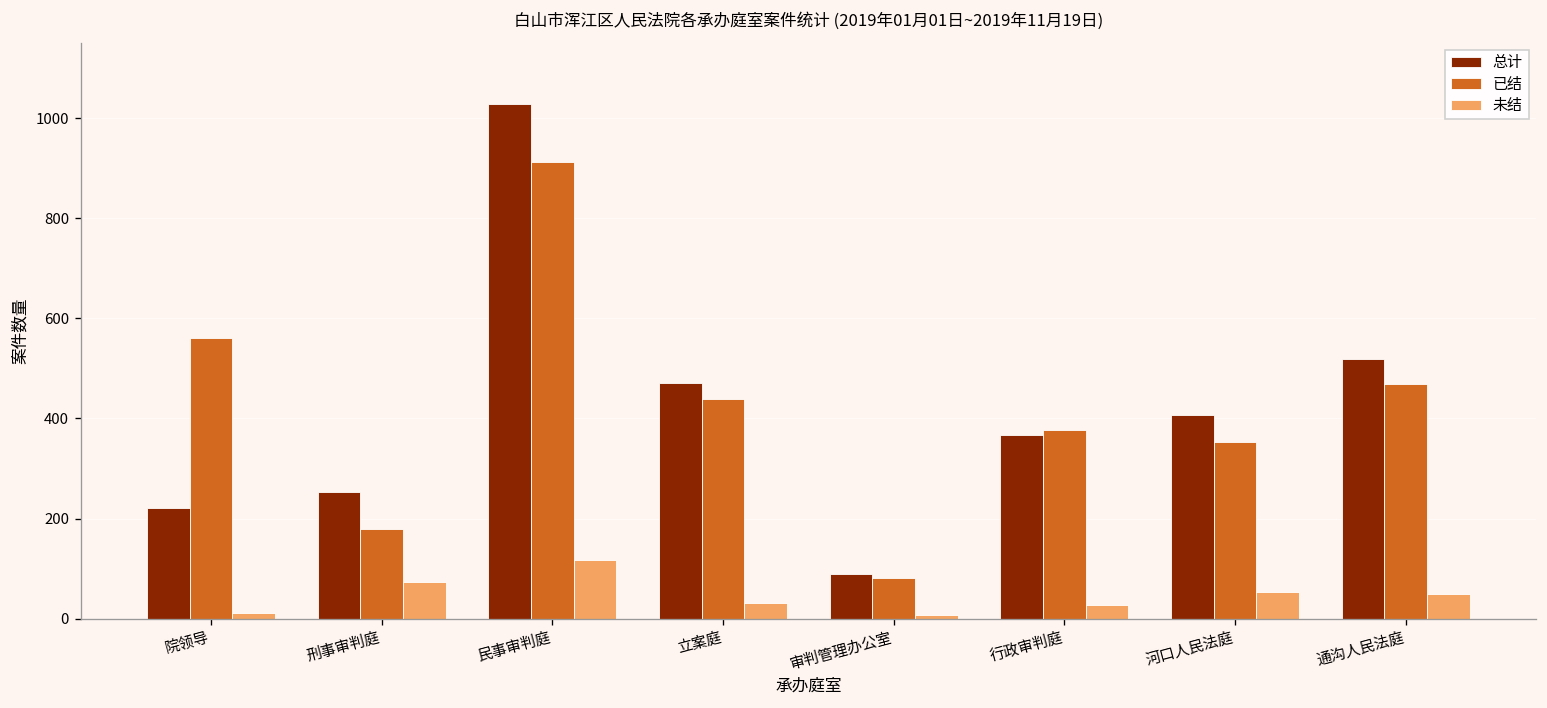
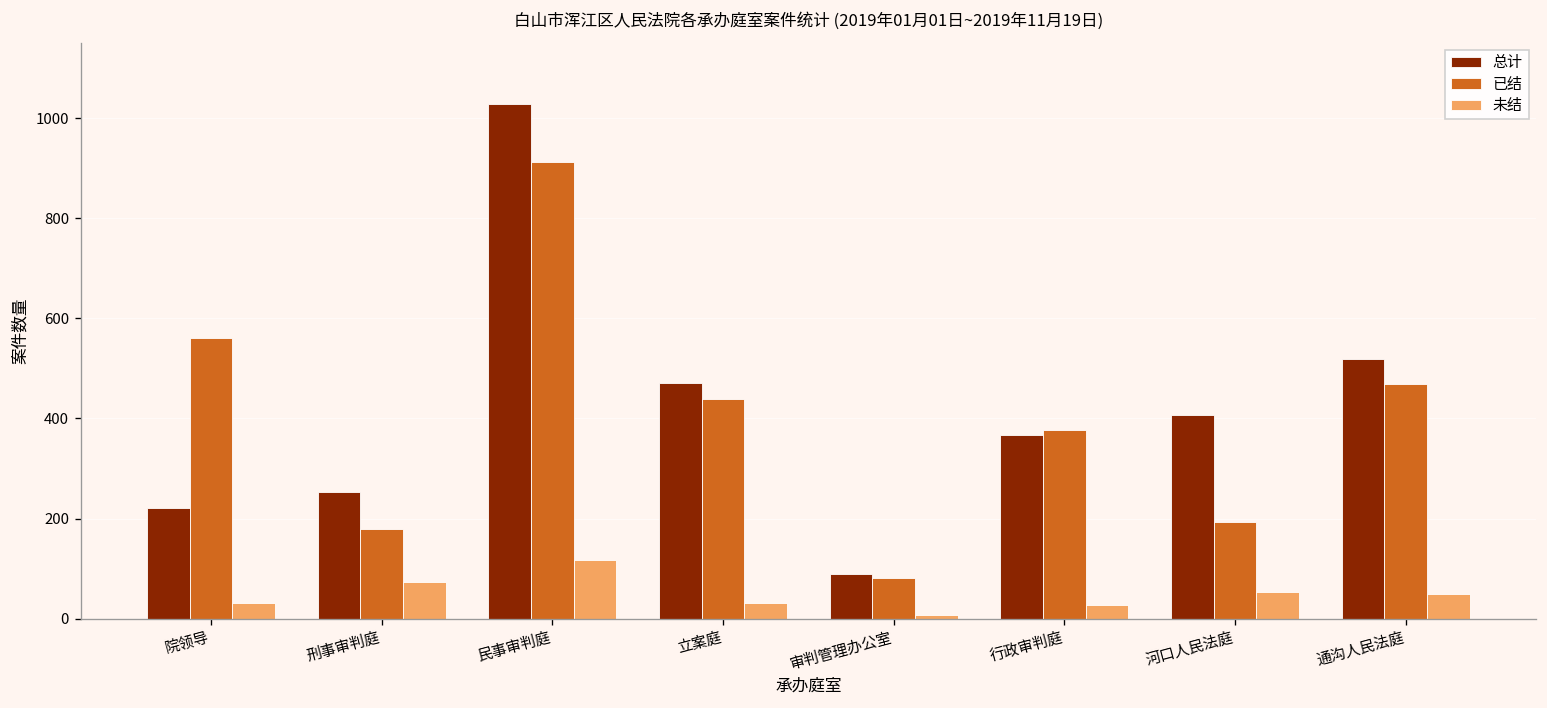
  {
    "总计": {
      "院领导": 220,
      "刑事审判庭": 250,
      "民事审判庭": 1030,
      "立案庭": 470,
      "审判管理办公室": 90,
      "行政审判庭": 370,
      "河口人民法庭": 410,
      "通沟人民法庭": 520
    },
    "已结": {
      "院领导": 560,
      "刑事审判庭": 180,
      "民事审判庭": 910,
      "立案庭": 440,
      "审判管理办公室": 80,
      "行政审判庭": 380,
-     "河口人民法庭": 350,
+     "河口人民法庭": 190,
      "通沟人民法庭": 470
    },
    "未结": {
-     "院领导": 10,
+     "院领导": 30,
      "刑事审判庭": 70,
      "民事审判庭": 120,
      "立案庭": 30,
      "审判管理办公室": 10,
      "行政审判庭": 30,
      "河口人民法庭": 50,
      "通沟人民法庭": 50
    }
  }
